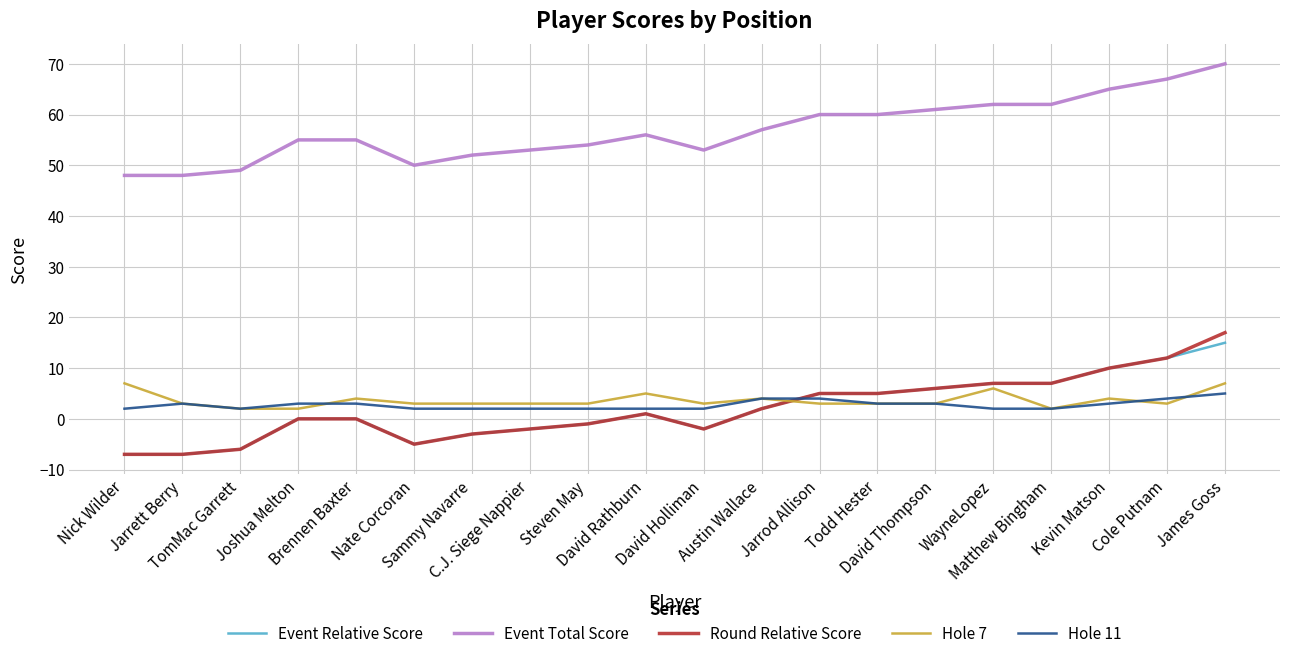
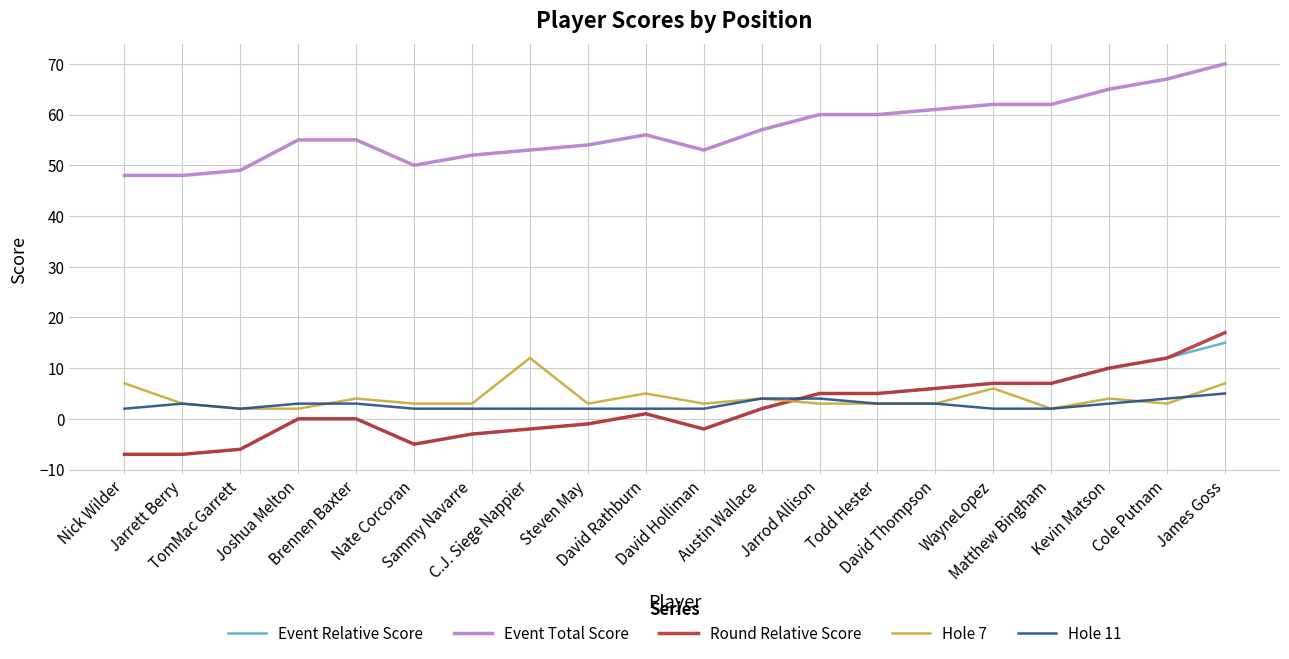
  {
    "Event Relative Score": {
      "James Goss": 15
    },
    "Event Total Score": {
      "Nick Wilder": 48,
      "Jarrett Berry": 48,
      "TomMac Garrett": 49,
      "Joshua Melton": 55,
      "Brennen Baxter": 55,
      "Nate Corcoran": 50,
      "Sammy Navarre": 52,
      "C.J. Siege Nappier": 53,
      "Steven May": 54,
      "David Rathburn": 56,
      "David Holliman": 53,
      "Austin Wallace": 57,
      "Jarrod Allison": 60,
      "Todd Hester": 60,
      "David Thompson": 61,
      "WayneLopez": 62,
      "Matthew Bingham": 62,
      "Kevin Matson": 65,
      "Cole Putnam": 67,
      "James Goss": 70
    },
    "Round Relative Score": {
      "James Goss": 17
    },
    "Hole 7": {
      "Nick Wilder": 7,
      "Joshua Melton": 2,
      "Brennen Baxter": 4,
      "Nate Corcoran": 3,
      "Sammy Navarre": 3,
-     "C.J. Siege Nappier": 3,
+     "C.J. Siege Nappier": 12,
      "Steven May": 3,
      "David Rathburn": 5,
      "David Holliman": 3,
      "Jarrod Allison": 3,
      "WayneLopez": 6,
      "Kevin Matson": 4,
      "Cole Putnam": 3,
      "James Goss": 7
    },
    "Hole 11": {
      "Nick Wilder": 2,
      "Joshua Melton": 3,
      "Brennen Baxter": 3,
      "Nate Corcoran": 2,
      "Sammy Navarre": 2,
      "C.J. Siege Nappier": 2,
      "Steven May": 2,
      "David Rathburn": 2,
      "David Holliman": 2,
      "Jarrod Allison": 4,
      "WayneLopez": 2,
      "Kevin Matson": 3,
      "Cole Putnam": 4,
      "James Goss": 5
    }
  }
